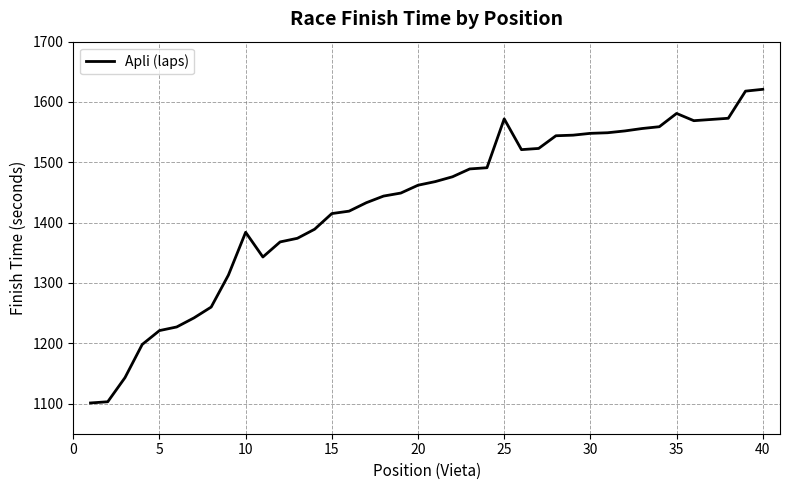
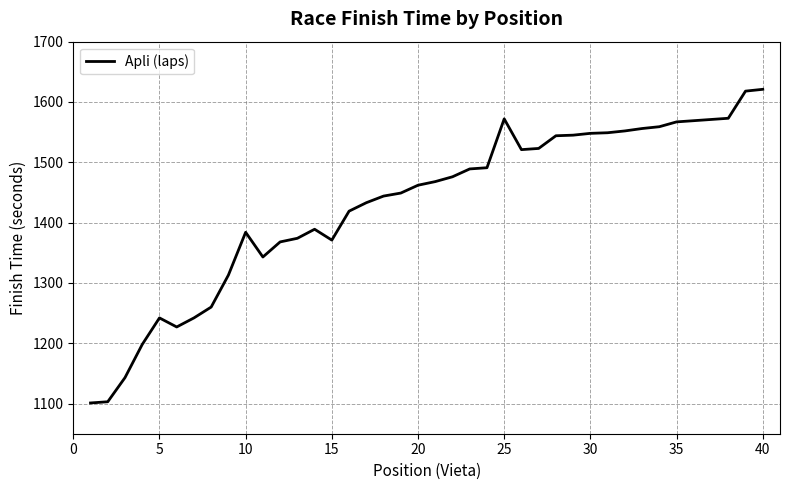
  {
-   "5": 1220,
+   "5": 1240,
    "10": 1380,
-   "15": 1420,
+   "15": 1370,
    "20": 1460,
    "25": 1570,
    "30": 1550,
-   "35": 1580,
+   "35": 1570,
    "40": 1620
  }
